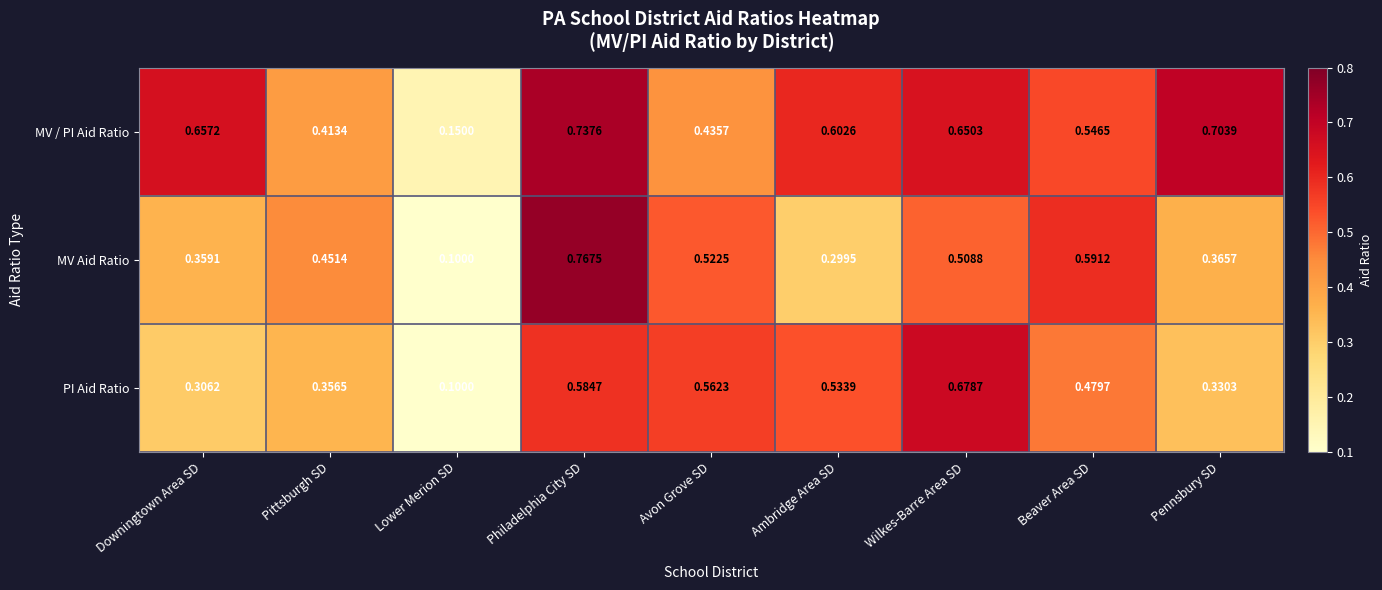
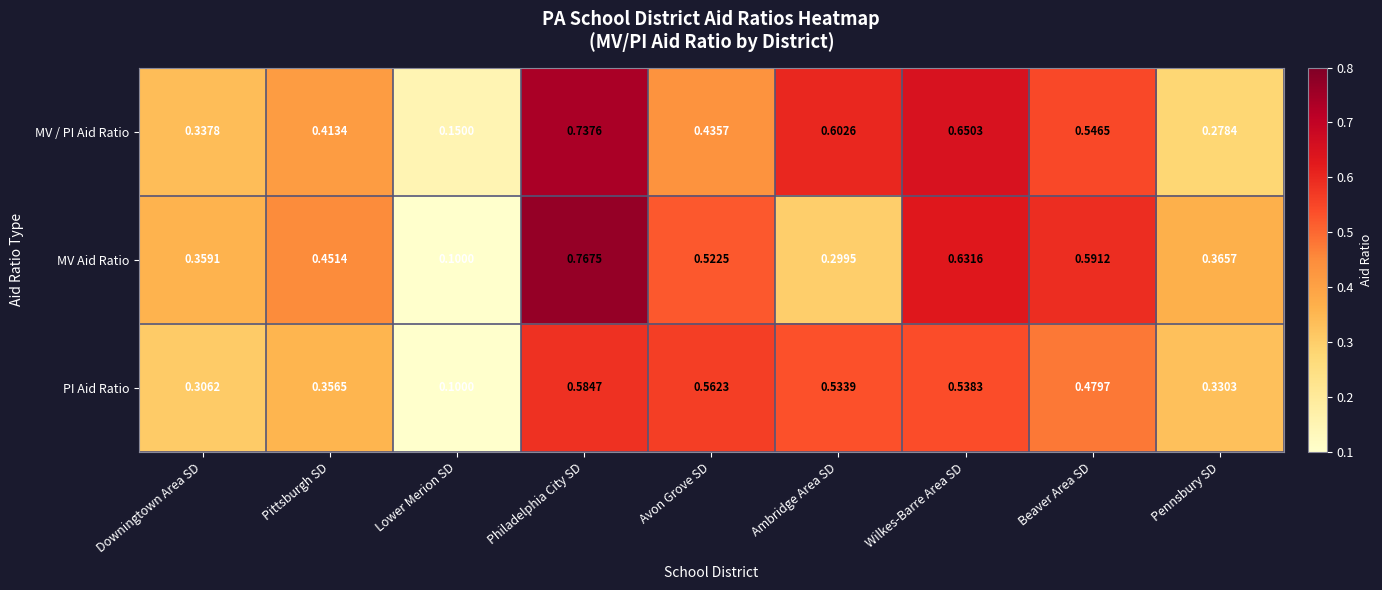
  {
    "MV / PI Aid Ratio": {
-     "Downingtown Area SD": 0.6572,
+     "Downingtown Area SD": 0.3378,
      "Pittsburgh SD": 0.4134,
      "Lower Merion SD": 0.1500,
      "Philadelphia City SD": 0.7376,
      "Avon Grove SD": 0.4357,
      "Ambridge Area SD": 0.6026,
      "Wilkes-Barre Area SD": 0.6503,
      "Beaver Area SD": 0.5465,
-     "Pennsbury SD": 0.7039
+     "Pennsbury SD": 0.2784
    },
    "MV Aid Ratio": {
      "Downingtown Area SD": 0.3591,
      "Pittsburgh SD": 0.4514,
      "Lower Merion SD": 0.1000,
      "Philadelphia City SD": 0.7675,
      "Avon Grove SD": 0.5225,
      "Ambridge Area SD": 0.2995,
-     "Wilkes-Barre Area SD": 0.5088,
+     "Wilkes-Barre Area SD": 0.6316,
      "Beaver Area SD": 0.5912,
      "Pennsbury SD": 0.3657
    },
    "PI Aid Ratio": {
      "Downingtown Area SD": 0.3062,
      "Pittsburgh SD": 0.3565,
      "Lower Merion SD": 0.1000,
      "Philadelphia City SD": 0.5847,
      "Avon Grove SD": 0.5623,
      "Ambridge Area SD": 0.5339,
-     "Wilkes-Barre Area SD": 0.6787,
+     "Wilkes-Barre Area SD": 0.5383,
      "Beaver Area SD": 0.4797,
      "Pennsbury SD": 0.3303
    }
  }
